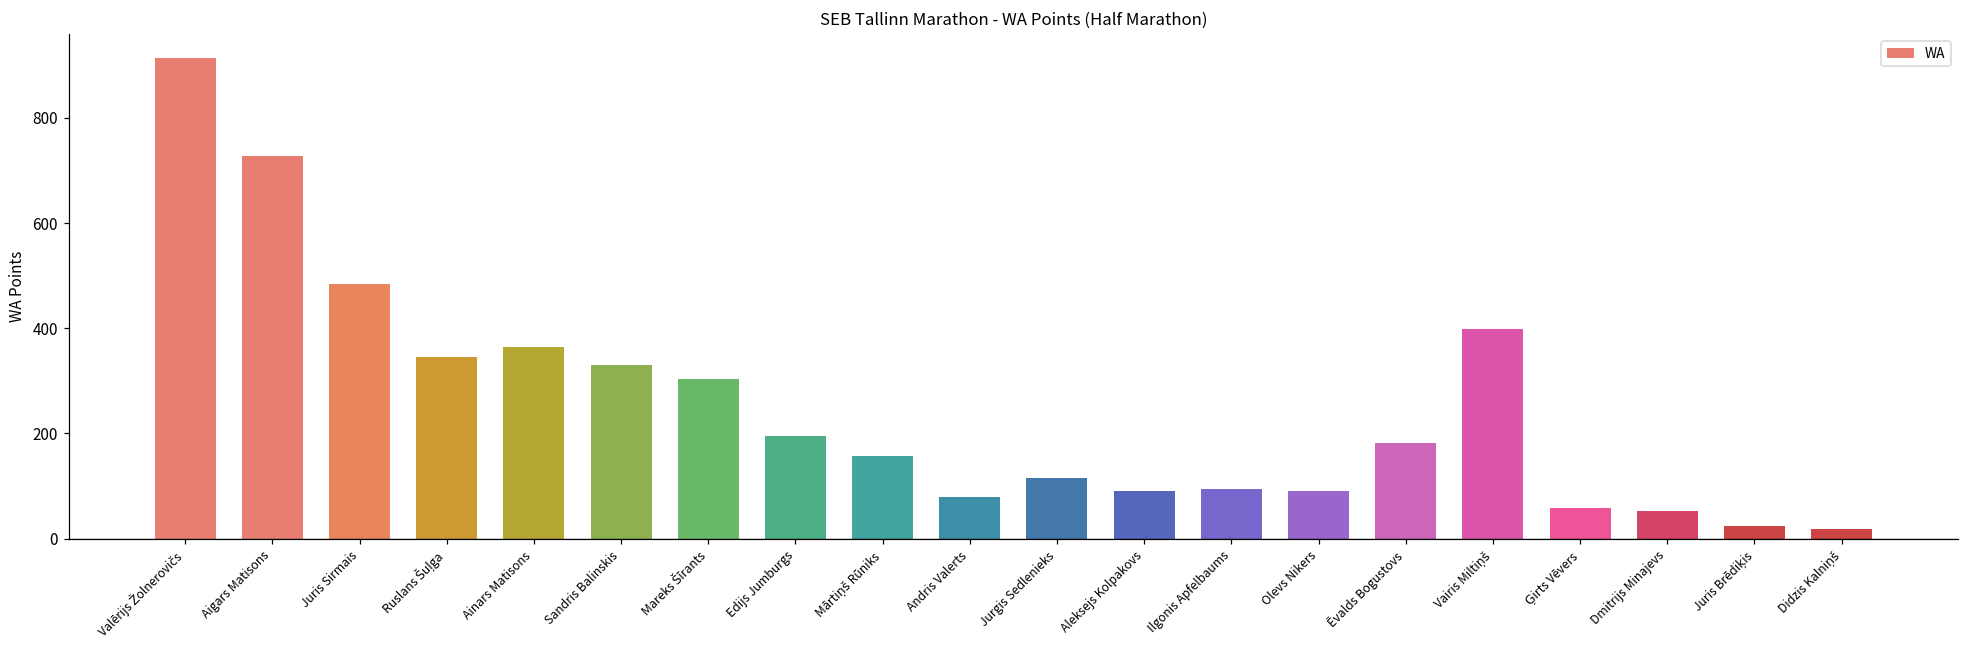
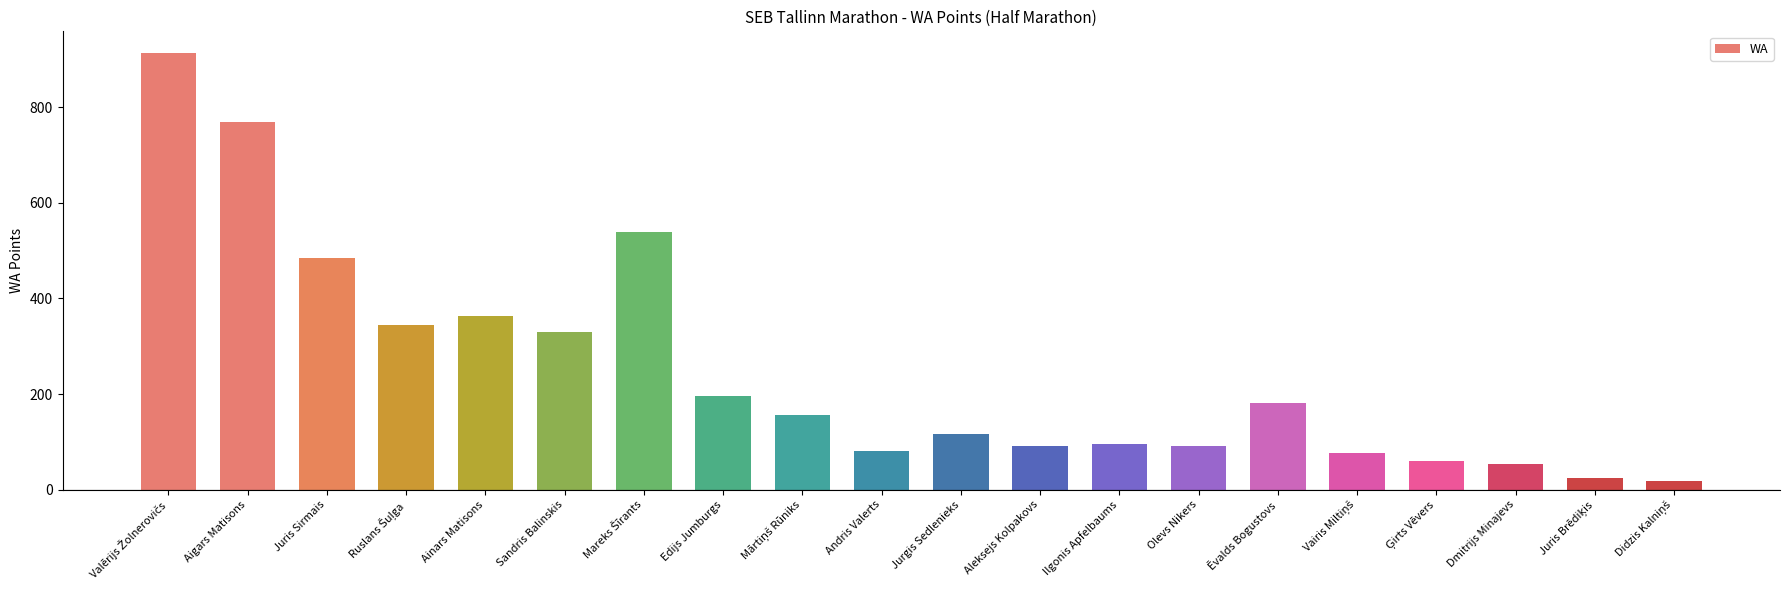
  {
    "Valērijs Žolnerovičs": 910,
-   "Aigars Matisons": 730,
+   "Aigars Matisons": 770,
    "Juris Sirmais": 480,
    "Ruslans Šuļga": 350,
    "Ainars Matisons": 360,
    "Sandris Balinskis": 330,
-   "Mareks Šīrants": 300,
+   "Mareks Šīrants": 540,
    "Edijs Jumburgs": 200,
    "Mārtiņš Rūniks": 160,
    "Andris Valerts": 80,
    "Jurgis Sedlenieks": 120,
    "Aleksejs Kolpakovs": 90,
    "Ilgonis Apfelbaums": 100,
    "Olevs Nikers": 90,
    "Ēvalds Bogustovs": 180,
-   "Vairis Miltiņš": 400,
+   "Vairis Miltiņš": 80,
    "Ģirts Vēvers": 60,
    "Dmitrijs Minajevs": 50,
    "Juris Brēdiķis": 20,
    "Didzis Kalniņš": 20
  }
